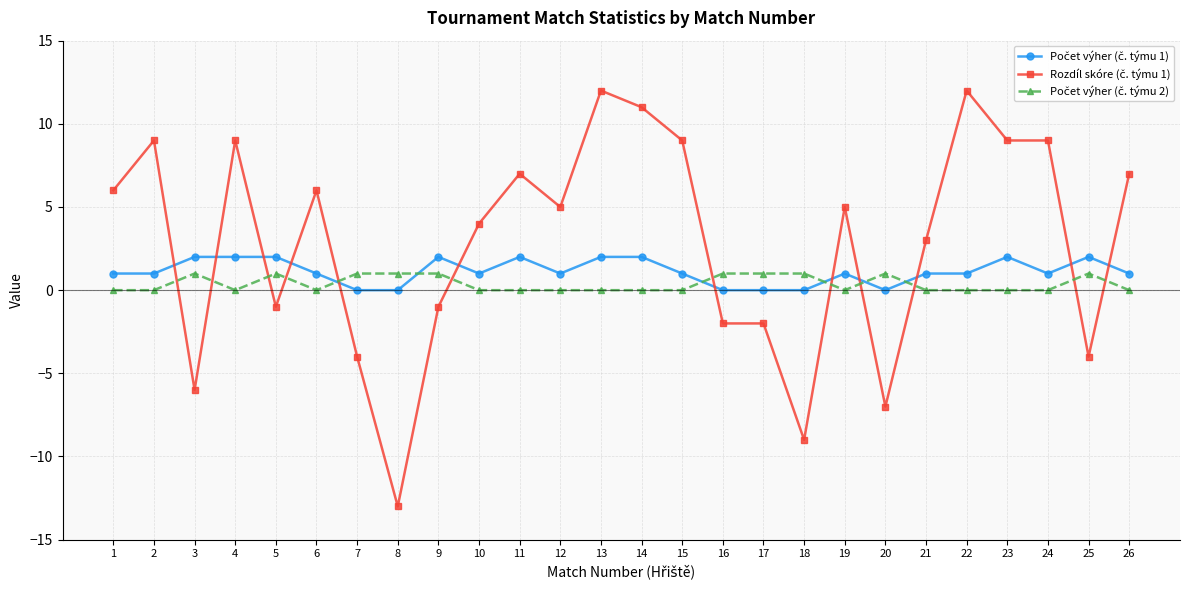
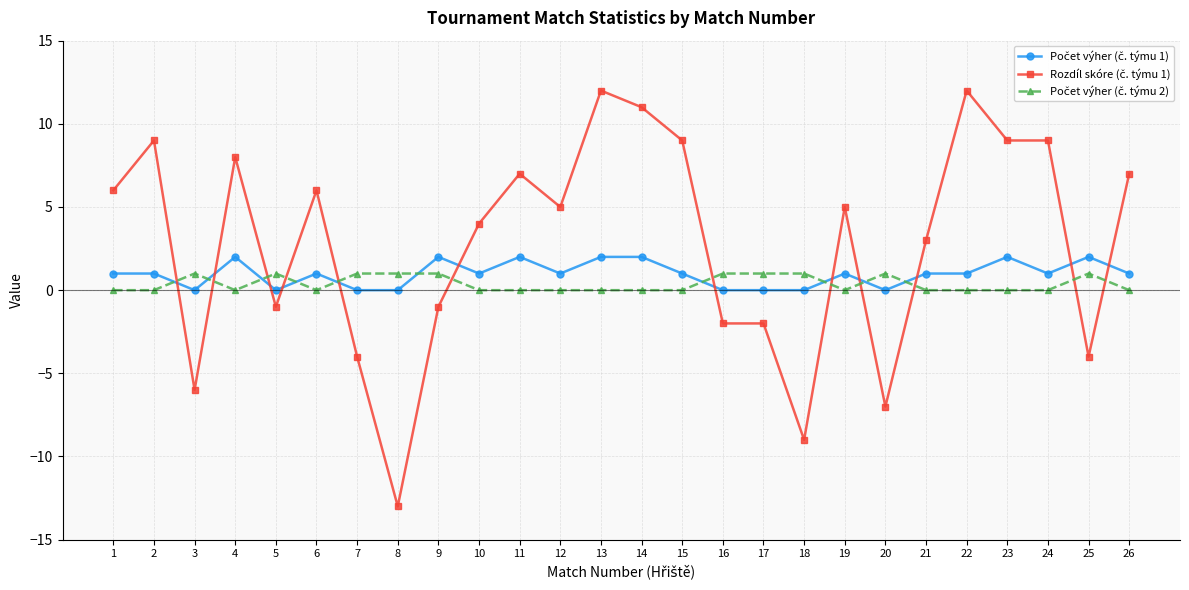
  {
    "Počet výher (č. týmu 1)": {
      "1": 1,
      "2": 1,
-     "3": 2,
+     "3": 0,
      "4": 2,
-     "5": 2,
+     "5": 0,
      "6": 1,
      "7": 0,
      "8": 0,
      "9": 2,
      "10": 1,
      "11": 2,
      "12": 1,
      "13": 2,
      "14": 2,
      "15": 1,
      "16": 0,
      "17": 0,
      "18": 0,
      "19": 1,
      "20": 0,
      "21": 1,
      "22": 1,
      "23": 2,
      "24": 1,
      "25": 2,
      "26": 1
    },
    "Rozdíl skóre (č. týmu 1)": {
      "1": 6,
      "2": 9,
      "3": -6,
-     "4": 9,
+     "4": 8,
      "5": -1,
      "6": 6,
      "7": -4,
      "8": -13,
      "9": -1,
      "10": 4,
      "11": 7,
      "12": 5,
      "13": 12,
      "14": 11,
      "15": 9,
      "16": -2,
      "17": -2,
      "18": -9,
      "19": 5,
      "20": -7,
      "21": 3,
      "22": 12,
      "23": 9,
      "24": 9,
      "25": -4,
      "26": 7
    },
    "Počet výher (č. týmu 2)": {
      "1": 0,
      "2": 0,
      "3": 1,
      "4": 0,
      "5": 1,
      "6": 0,
      "7": 1,
      "8": 1,
      "9": 1,
      "10": 0,
      "11": 0,
      "12": 0,
      "13": 0,
      "14": 0,
      "15": 0,
      "16": 1,
      "17": 1,
      "18": 1,
      "19": 0,
      "20": 1,
      "21": 0,
      "22": 0,
      "23": 0,
      "24": 0,
      "25": 1,
      "26": 0
    }
  }
